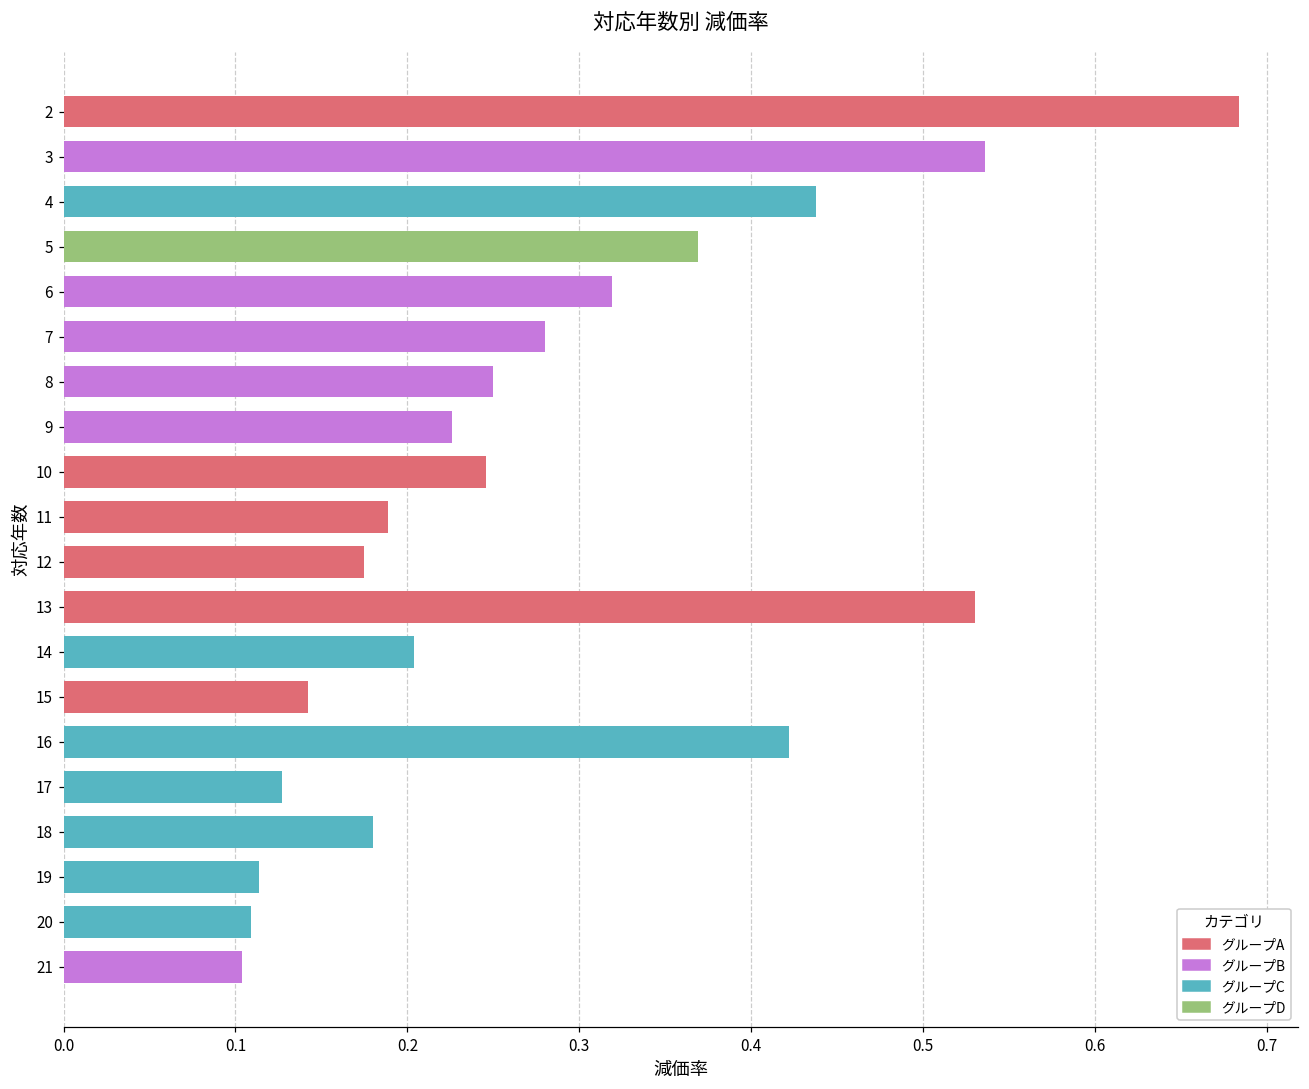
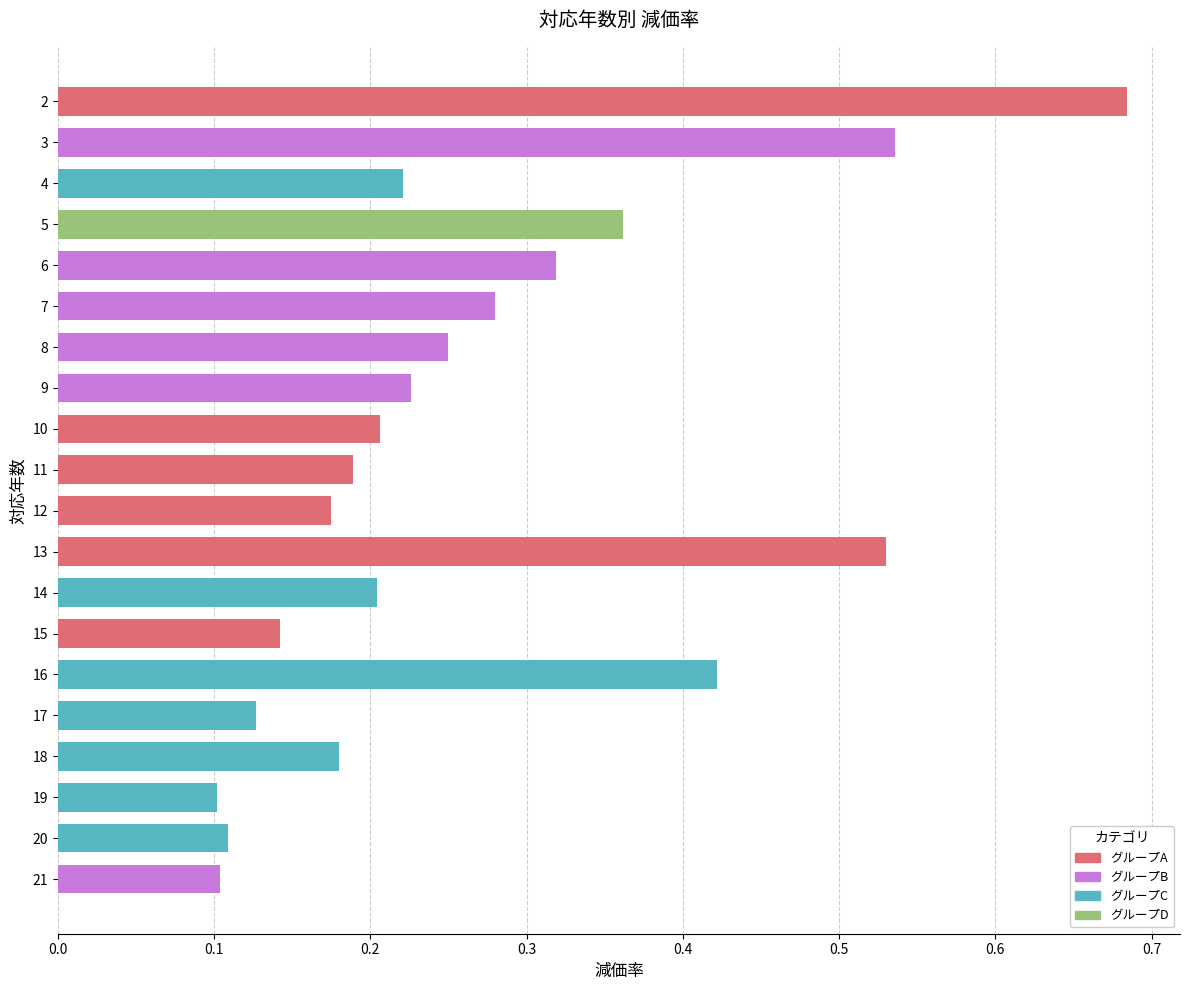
  {
    "2": 0.684,
    "3": 0.536,
-   "4": 0.438,
-   "5": 0.369,
+   "4": 0.221,
+   "5": 0.362,
    "6": 0.319,
    "7": 0.280,
    "8": 0.250,
    "9": 0.226,
-   "10": 0.246,
+   "10": 0.206,
    "11": 0.189,
    "12": 0.175,
    "13": 0.530,
    "14": 0.204,
    "15": 0.142,
    "16": 0.422,
    "17": 0.127,
    "18": 0.180,
-   "19": 0.114,
+   "19": 0.102,
    "20": 0.109,
    "21": 0.104
  }
